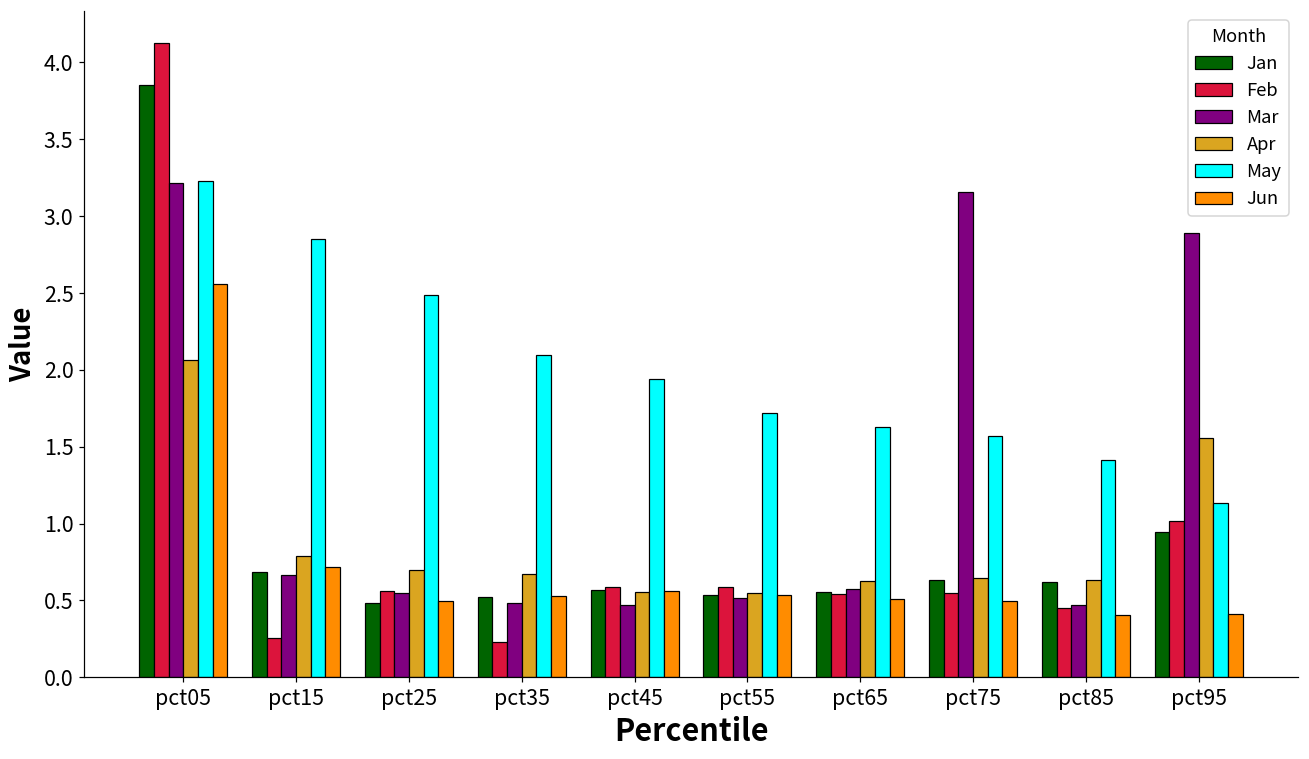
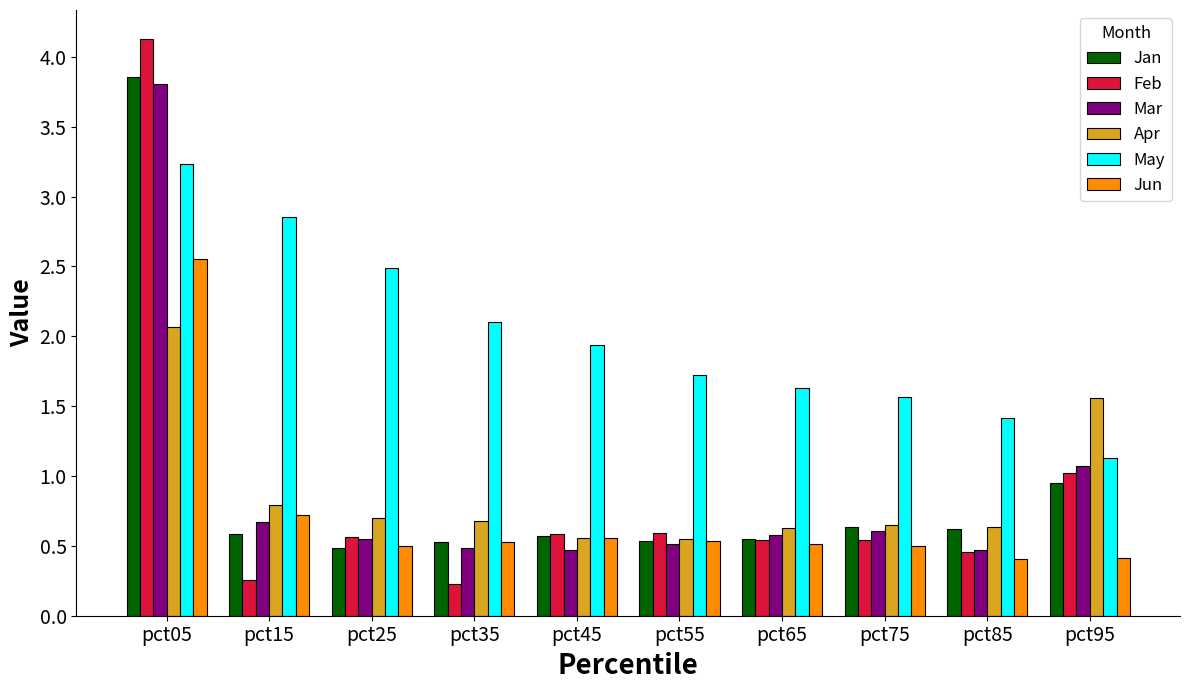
  {
    "Jan": {
      "pct05": 3.86,
-     "pct15": 0.68,
+     "pct15": 0.58,
      "pct25": 0.49,
      "pct35": 0.53,
      "pct45": 0.57,
      "pct55": 0.53,
      "pct65": 0.55,
      "pct75": 0.63,
      "pct85": 0.62,
      "pct95": 0.95
    },
    "Feb": {
      "pct05": 4.13,
      "pct15": 0.25,
      "pct25": 0.56,
      "pct35": 0.23,
      "pct45": 0.59,
      "pct55": 0.59,
      "pct65": 0.54,
      "pct75": 0.55,
      "pct85": 0.45,
      "pct95": 1.02
    },
    "Mar": {
-     "pct05": 3.22,
+     "pct05": 3.81,
      "pct15": 0.67,
      "pct25": 0.55,
      "pct35": 0.48,
      "pct45": 0.47,
      "pct55": 0.51,
      "pct65": 0.58,
-     "pct75": 3.16,
+     "pct75": 0.61,
      "pct85": 0.47,
-     "pct95": 2.89
+     "pct95": 1.07
    },
    "May": {
      "pct05": 3.23,
      "pct15": 2.85,
      "pct25": 2.49,
      "pct35": 2.10,
      "pct45": 1.94,
      "pct55": 1.72,
      "pct65": 1.63,
      "pct75": 1.57,
      "pct85": 1.42,
      "pct95": 1.13
    }
  }
